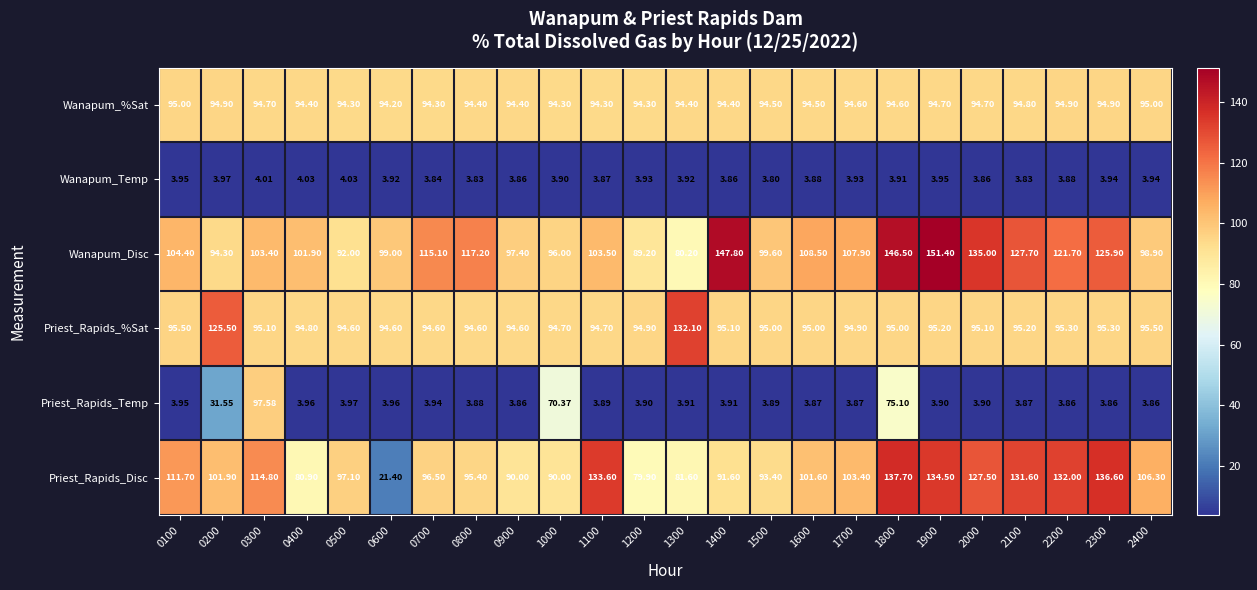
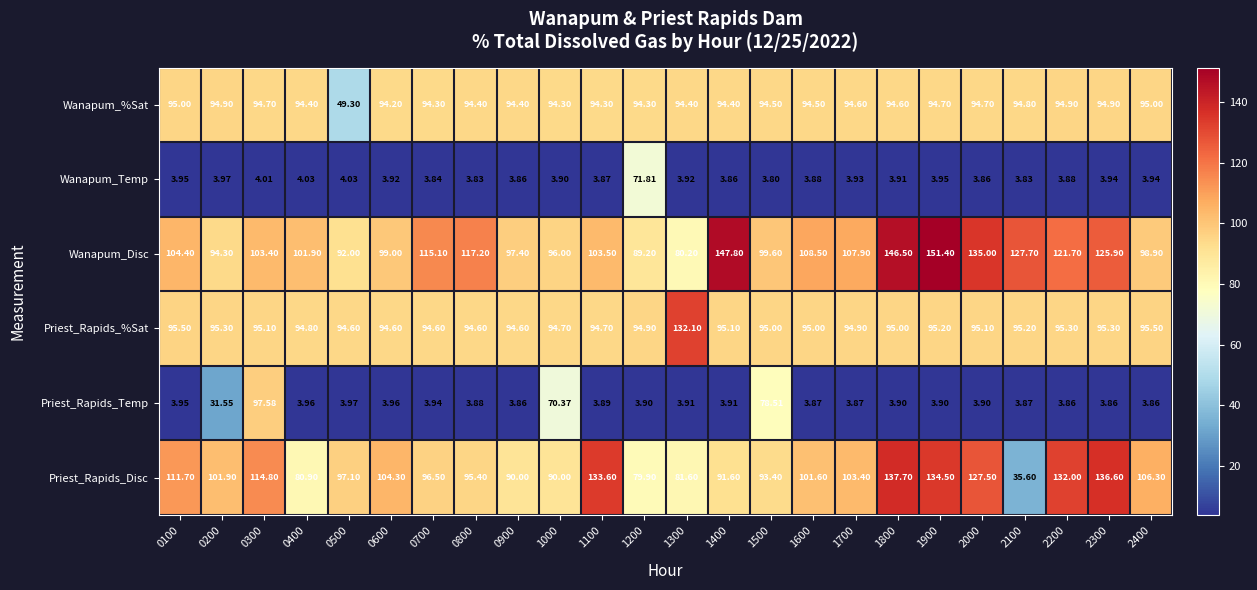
  {
    "Wanapum_%Sat": {
      "0100": 95.00,
      "0200": 94.90,
      "0300": 94.70,
      "0400": 94.40,
-     "0500": 94.30,
+     "0500": 49.30,
      "0600": 94.20,
      "0700": 94.30,
      "0800": 94.40,
      "0900": 94.40,
      "1000": 94.30,
      "1100": 94.30,
      "1200": 94.30,
      "1300": 94.40,
      "1400": 94.40,
      "1500": 94.50,
      "1600": 94.50,
      "1700": 94.60,
      "1800": 94.60,
      "1900": 94.70,
      "2000": 94.70,
      "2100": 94.80,
      "2200": 94.90,
      "2300": 94.90,
      "2400": 95.00
    },
    "Wanapum_Temp": {
      "0100": 3.95,
      "0200": 3.97,
      "0300": 4.01,
      "0400": 4.03,
      "0500": 4.03,
      "0600": 3.92,
      "0700": 3.84,
      "0800": 3.83,
      "0900": 3.86,
      "1000": 3.90,
      "1100": 3.87,
-     "1200": 3.93,
+     "1200": 71.81,
      "1300": 3.92,
      "1400": 3.86,
      "1500": 3.80,
      "1600": 3.88,
      "1700": 3.93,
      "1800": 3.91,
      "1900": 3.95,
      "2000": 3.86,
      "2100": 3.83,
      "2200": 3.88,
      "2300": 3.94,
      "2400": 3.94
    },
    "Wanapum_Disc": {
      "0100": 104.40,
      "0200": 94.30,
      "0300": 103.40,
      "0400": 101.90,
      "0500": 92.00,
      "0600": 99.00,
      "0700": 115.10,
      "0800": 117.20,
      "0900": 97.40,
      "1000": 96.00,
      "1100": 103.50,
      "1200": 89.20,
      "1300": 80.20,
      "1400": 147.80,
      "1500": 99.60,
      "1600": 108.50,
      "1700": 107.90,
      "1800": 146.50,
      "1900": 151.40,
      "2000": 135.00,
      "2100": 127.70,
      "2200": 121.70,
      "2300": 125.90,
      "2400": 98.90
    },
    "Priest_Rapids_%Sat": {
      "0100": 95.50,
-     "0200": 125.50,
+     "0200": 95.30,
      "0300": 95.10,
      "0400": 94.80,
      "0500": 94.60,
      "0600": 94.60,
      "0700": 94.60,
      "0800": 94.60,
      "0900": 94.60,
      "1000": 94.70,
      "1100": 94.70,
      "1200": 94.90,
      "1300": 132.10,
      "1400": 95.10,
      "1500": 95.00,
      "1600": 95.00,
      "1700": 94.90,
      "1800": 95.00,
      "1900": 95.20,
      "2000": 95.10,
      "2100": 95.20,
      "2200": 95.30,
      "2300": 95.30,
      "2400": 95.50
    },
    "Priest_Rapids_Temp": {
      "0100": 3.95,
      "0200": 31.55,
      "0300": 97.58,
      "0400": 3.96,
      "0500": 3.97,
      "0600": 3.96,
      "0700": 3.94,
      "0800": 3.88,
      "0900": 3.86,
      "1000": 70.37,
      "1100": 3.89,
      "1200": 3.90,
      "1300": 3.91,
      "1400": 3.91,
-     "1500": 3.89,
+     "1500": 78.51,
      "1600": 3.87,
      "1700": 3.87,
-     "1800": 75.10,
+     "1800": 3.90,
      "1900": 3.90,
      "2000": 3.90,
      "2100": 3.87,
      "2200": 3.86,
      "2300": 3.86,
      "2400": 3.86
    },
    "Priest_Rapids_Disc": {
      "0100": 111.70,
      "0200": 101.90,
      "0300": 114.80,
      "0400": 80.90,
      "0500": 97.10,
-     "0600": 21.40,
+     "0600": 104.30,
      "0700": 96.50,
      "0800": 95.40,
      "0900": 90.00,
      "1000": 90.00,
      "1100": 133.60,
      "1200": 79.90,
      "1300": 81.60,
      "1400": 91.60,
      "1500": 93.40,
      "1600": 101.60,
      "1700": 103.40,
      "1800": 137.70,
      "1900": 134.50,
      "2000": 127.50,
-     "2100": 131.60,
+     "2100": 35.60,
      "2200": 132.00,
      "2300": 136.60,
      "2400": 106.30
    }
  }
